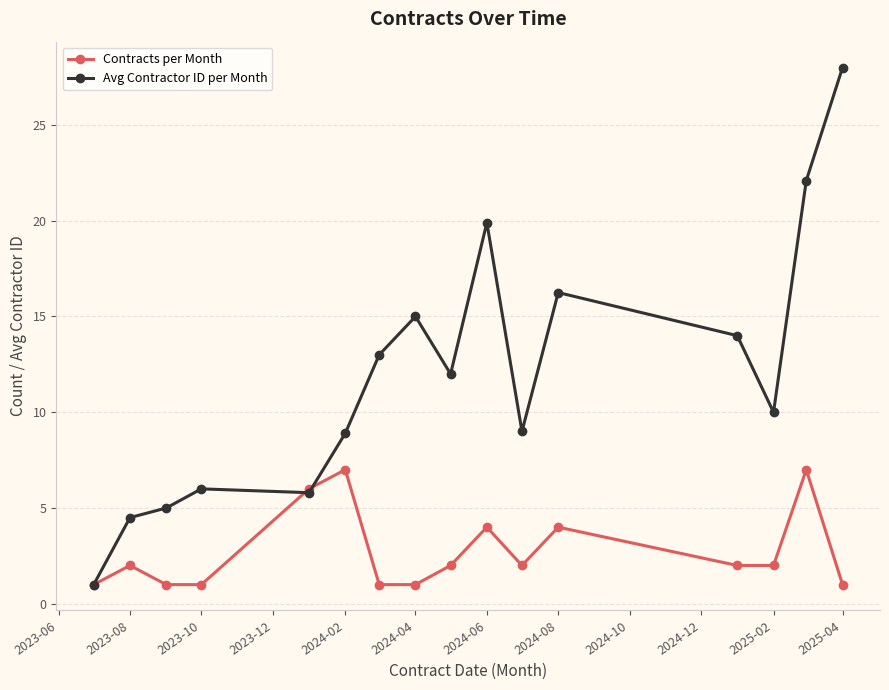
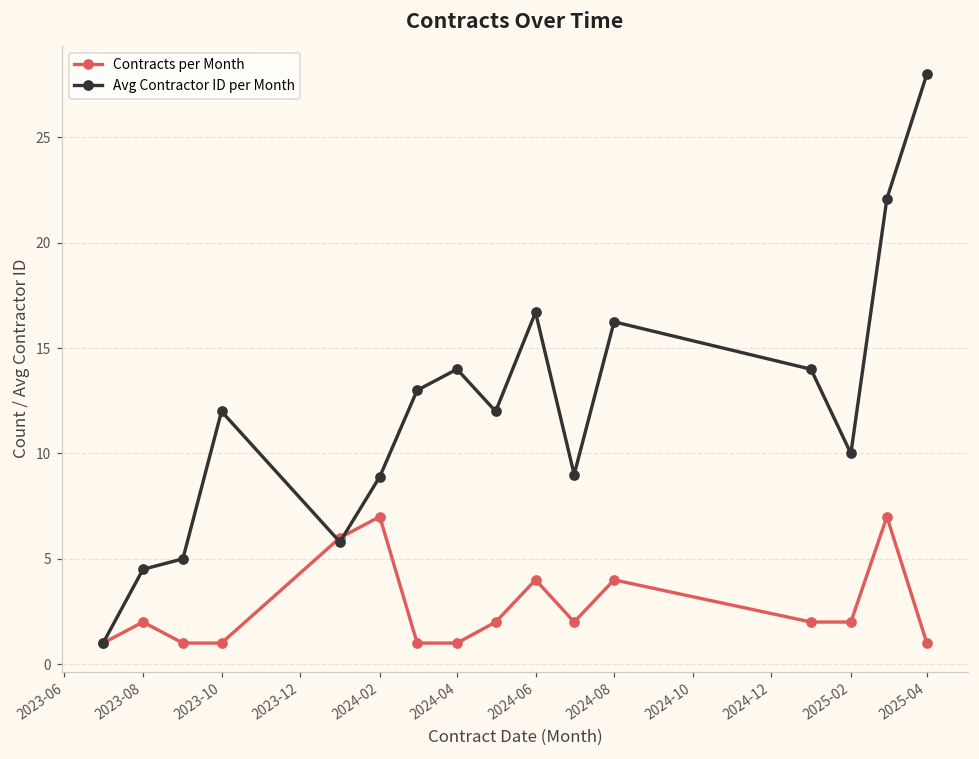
  {
    "Contracts per Month": {
      "2023-08": 2.0,
      "2023-10": 1.0,
      "2024-02": 7.0,
      "2024-04": 1.0,
      "2024-06": 4.0,
      "2024-08": 4.0,
      "2025-02": 2.0,
      "2025-04": 1.0
    },
    "Avg Contractor ID per Month": {
      "2023-08": 4.5,
-     "2023-10": 6,
+     "2023-10": 12,
      "2024-02": 8.9,
-     "2024-04": 15,
-     "2024-06": 19.9,
+     "2024-04": 14,
+     "2024-06": 16.7,
      "2024-08": 16.3,
      "2025-02": 10.0,
      "2025-04": 28.0
    }
  }
